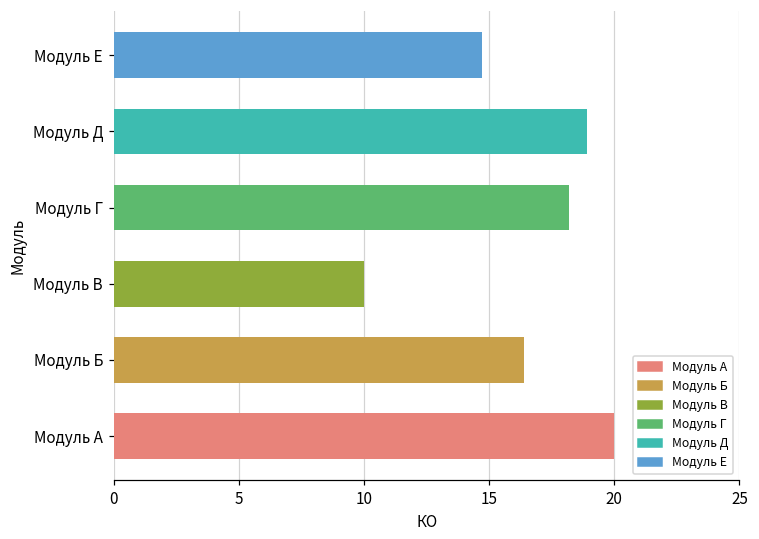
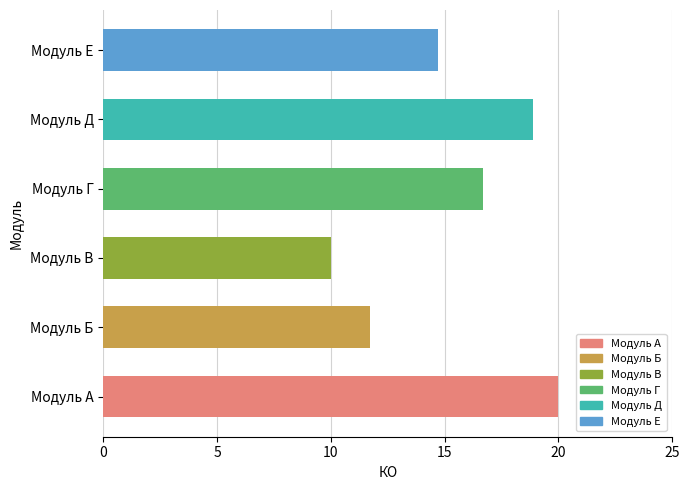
  {
    "Модуль Е": 14.7,
    "Модуль Д": 18.9,
-   "Модуль Г": 18.2,
+   "Модуль Г": 16.7,
    "Модуль В": 10.0,
-   "Модуль Б": 16.4,
+   "Модуль Б": 11.7,
    "Модуль А": 20.0
  }
